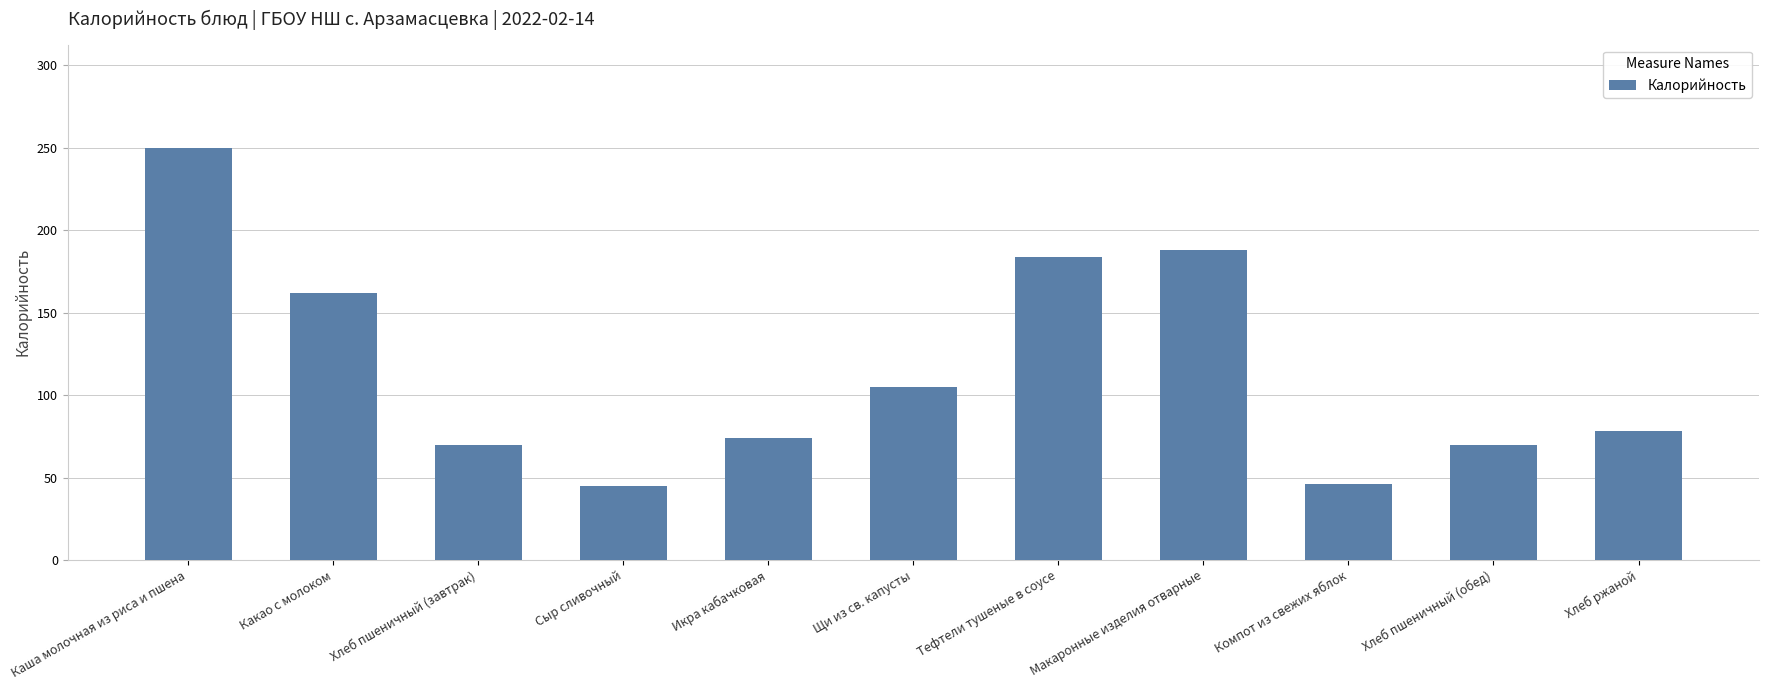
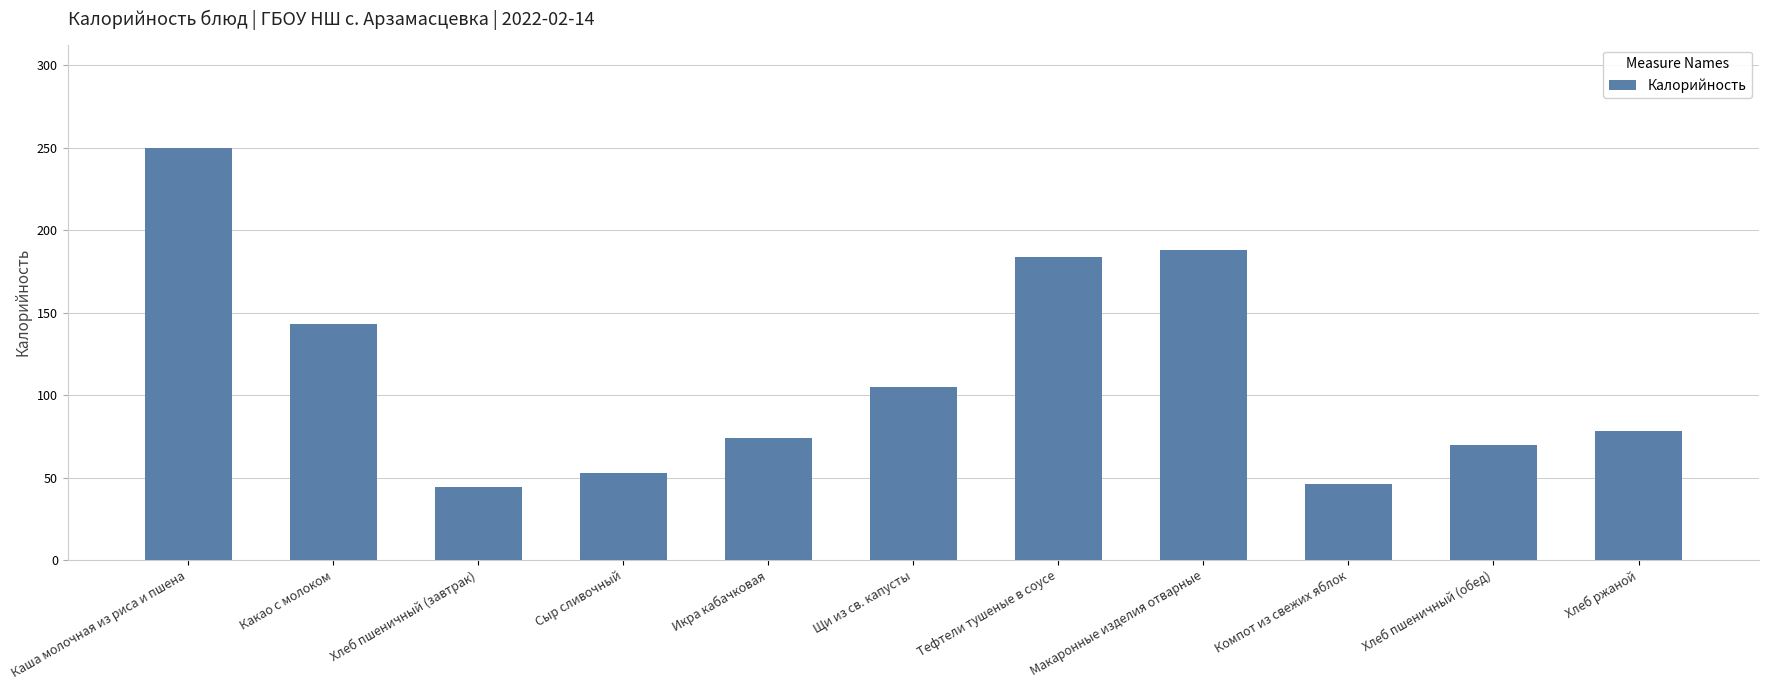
  {
    "Каша молочная из риса и пшена": 250,
-   "Какао с молоком": 162,
-   "Хлеб пшеничный (завтрак)": 70,
-   "Сыр сливочный": 45,
+   "Какао с молоком": 143,
+   "Хлеб пшеничный (завтрак)": 44,
+   "Сыр сливочный": 53,
    "Икра кабачковая": 74,
    "Щи из св. капусты": 105,
    "Тефтели тушеные в соусе": 184,
    "Макаронные изделия отварные": 188,
    "Компот из свежих яблок": 46,
    "Хлеб пшеничный (обед)": 70,
    "Хлеб ржаной": 78
  }
